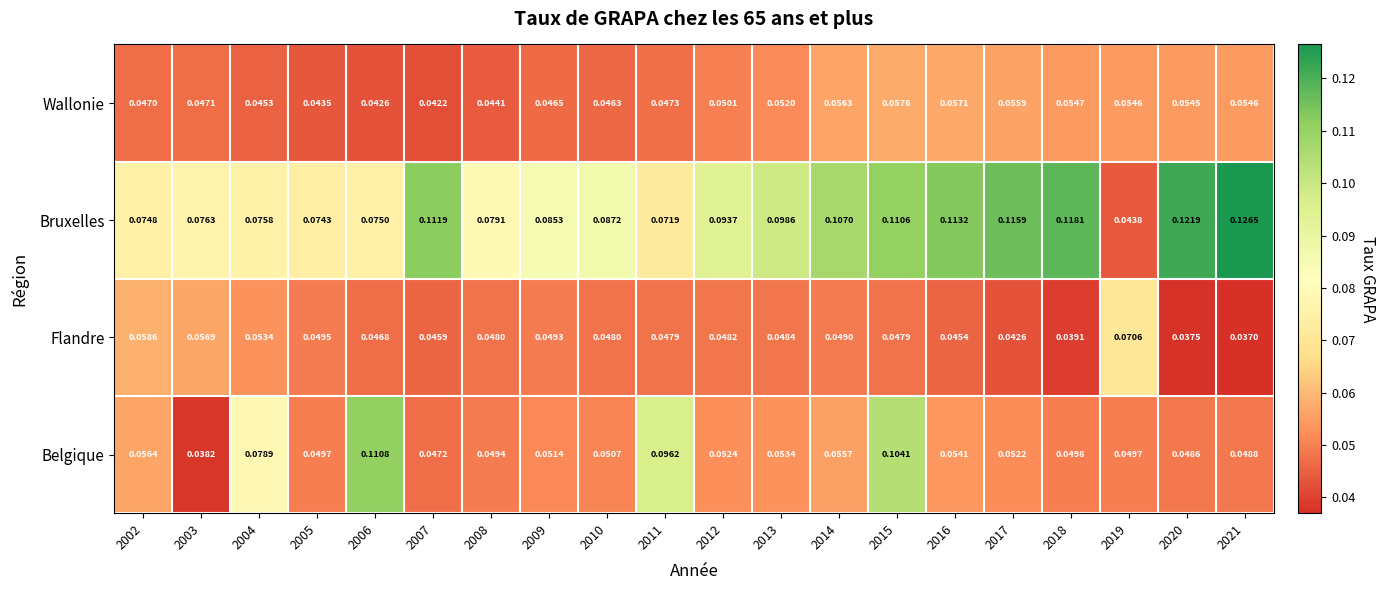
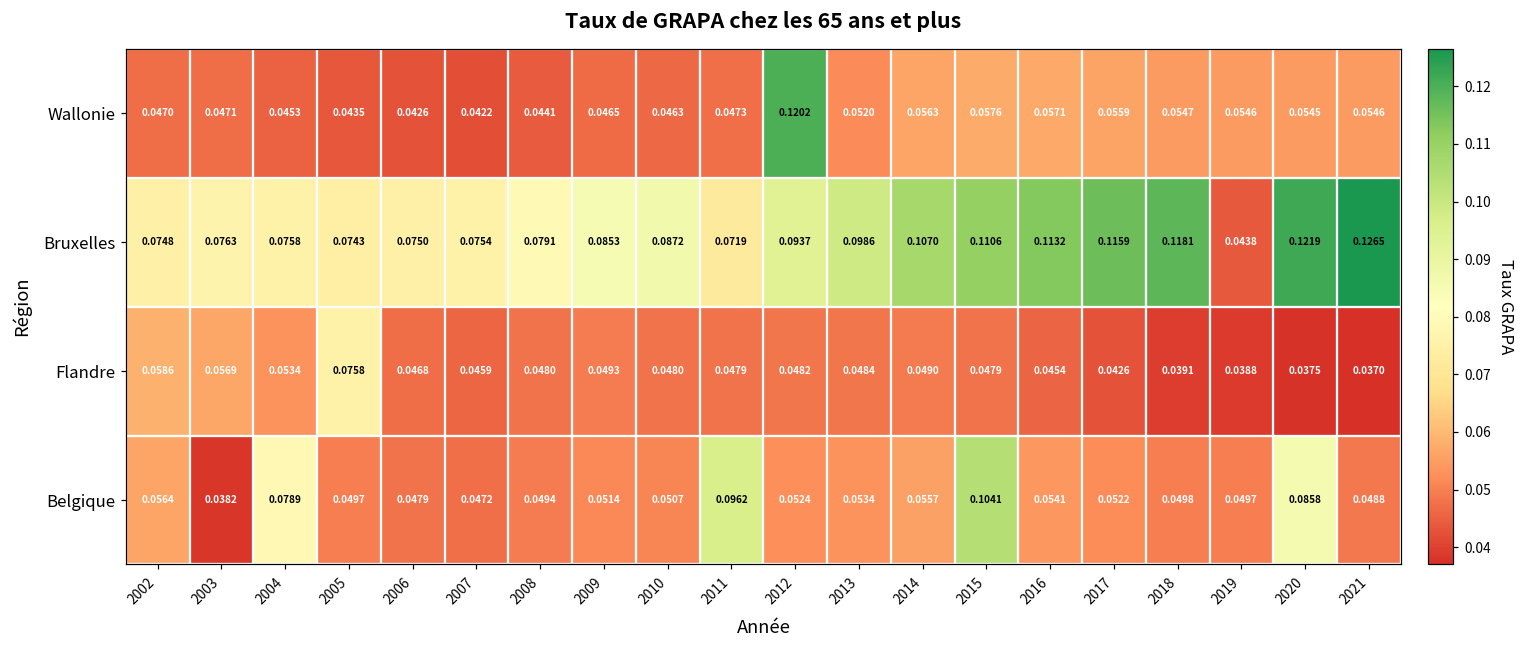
  {
    "Wallonie": {
      "2002": 0.0470,
      "2003": 0.0471,
      "2004": 0.0453,
      "2005": 0.0435,
      "2006": 0.0426,
      "2007": 0.0422,
      "2008": 0.0441,
      "2009": 0.0465,
      "2010": 0.0463,
      "2011": 0.0473,
-     "2012": 0.0501,
+     "2012": 0.1202,
      "2013": 0.0520,
      "2014": 0.0563,
      "2015": 0.0576,
      "2016": 0.0571,
      "2017": 0.0559,
      "2018": 0.0547,
      "2019": 0.0546,
      "2020": 0.0545,
      "2021": 0.0546
    },
    "Bruxelles": {
      "2002": 0.0748,
      "2003": 0.0763,
      "2004": 0.0758,
      "2005": 0.0743,
      "2006": 0.0750,
-     "2007": 0.1119,
+     "2007": 0.0754,
      "2008": 0.0791,
      "2009": 0.0853,
      "2010": 0.0872,
      "2011": 0.0719,
      "2012": 0.0937,
      "2013": 0.0986,
      "2014": 0.1070,
      "2015": 0.1106,
      "2016": 0.1132,
      "2017": 0.1159,
      "2018": 0.1181,
      "2019": 0.0438,
      "2020": 0.1219,
      "2021": 0.1265
    },
    "Flandre": {
      "2002": 0.0586,
      "2003": 0.0569,
      "2004": 0.0534,
-     "2005": 0.0495,
+     "2005": 0.0758,
      "2006": 0.0468,
      "2007": 0.0459,
      "2008": 0.0480,
      "2009": 0.0493,
      "2010": 0.0480,
      "2011": 0.0479,
      "2012": 0.0482,
      "2013": 0.0484,
      "2014": 0.0490,
      "2015": 0.0479,
      "2016": 0.0454,
      "2017": 0.0426,
      "2018": 0.0391,
-     "2019": 0.0706,
+     "2019": 0.0388,
      "2020": 0.0375,
      "2021": 0.0370
    },
    "Belgique": {
      "2002": 0.0564,
      "2003": 0.0382,
      "2004": 0.0789,
      "2005": 0.0497,
-     "2006": 0.1108,
+     "2006": 0.0479,
      "2007": 0.0472,
      "2008": 0.0494,
      "2009": 0.0514,
      "2010": 0.0507,
      "2011": 0.0962,
      "2012": 0.0524,
      "2013": 0.0534,
      "2014": 0.0557,
      "2015": 0.1041,
      "2016": 0.0541,
      "2017": 0.0522,
      "2018": 0.0498,
      "2019": 0.0497,
-     "2020": 0.0486,
+     "2020": 0.0858,
      "2021": 0.0488
    }
  }
